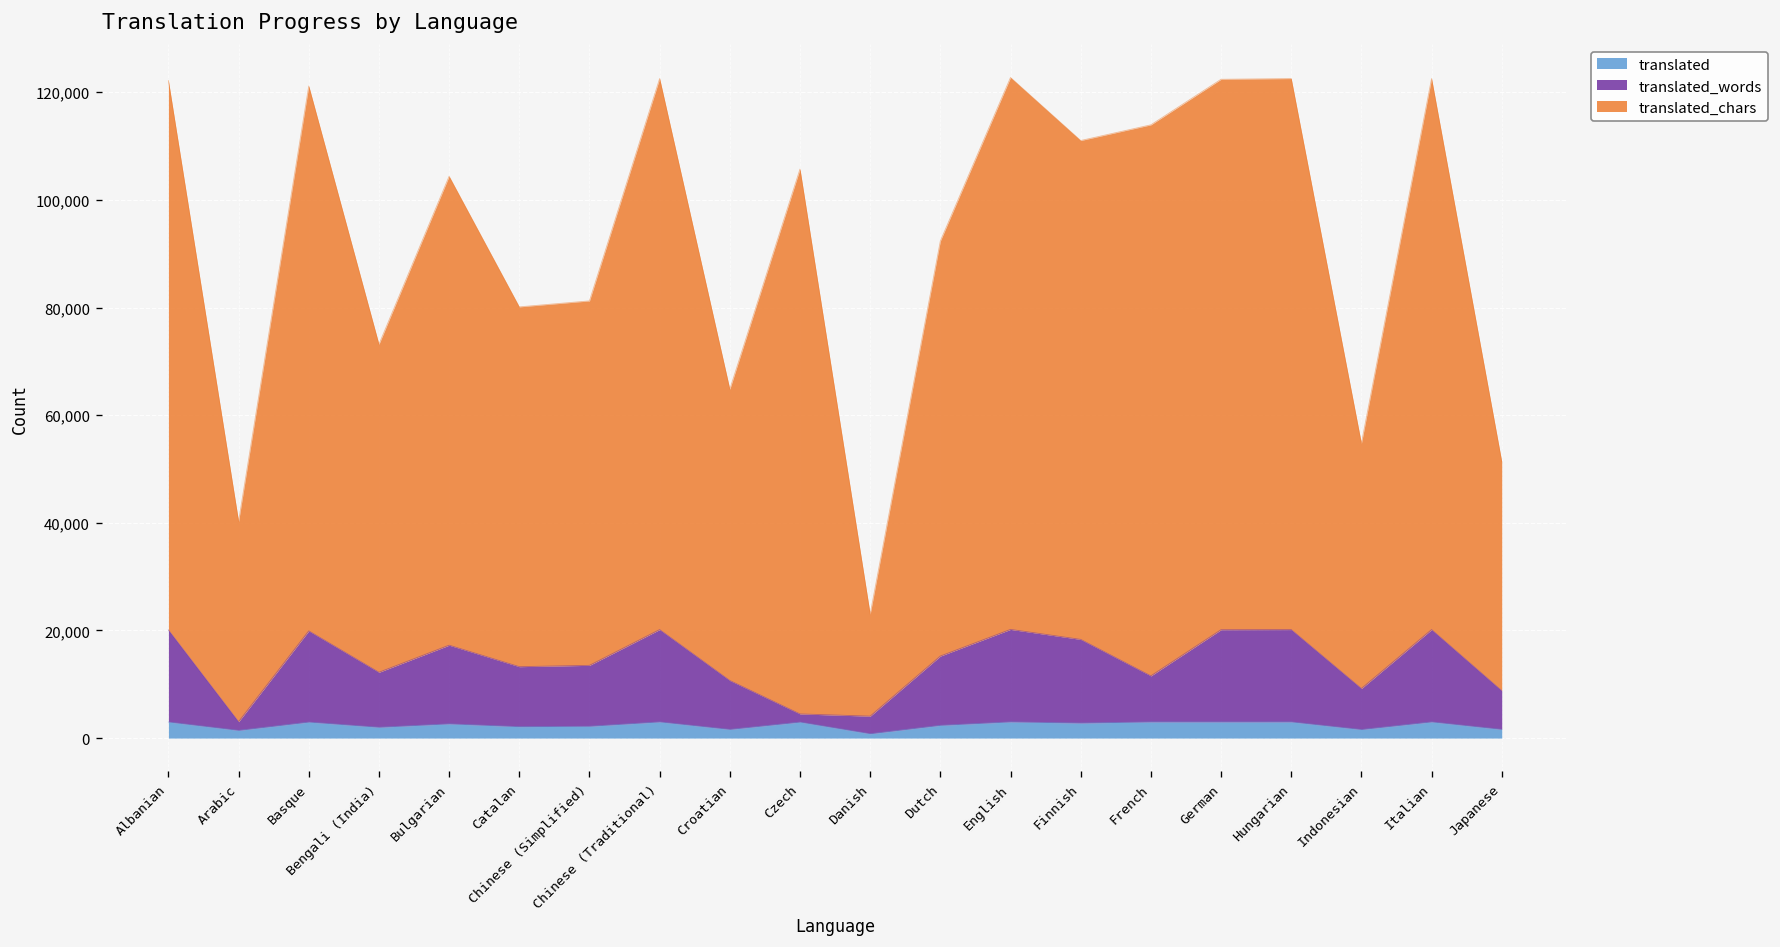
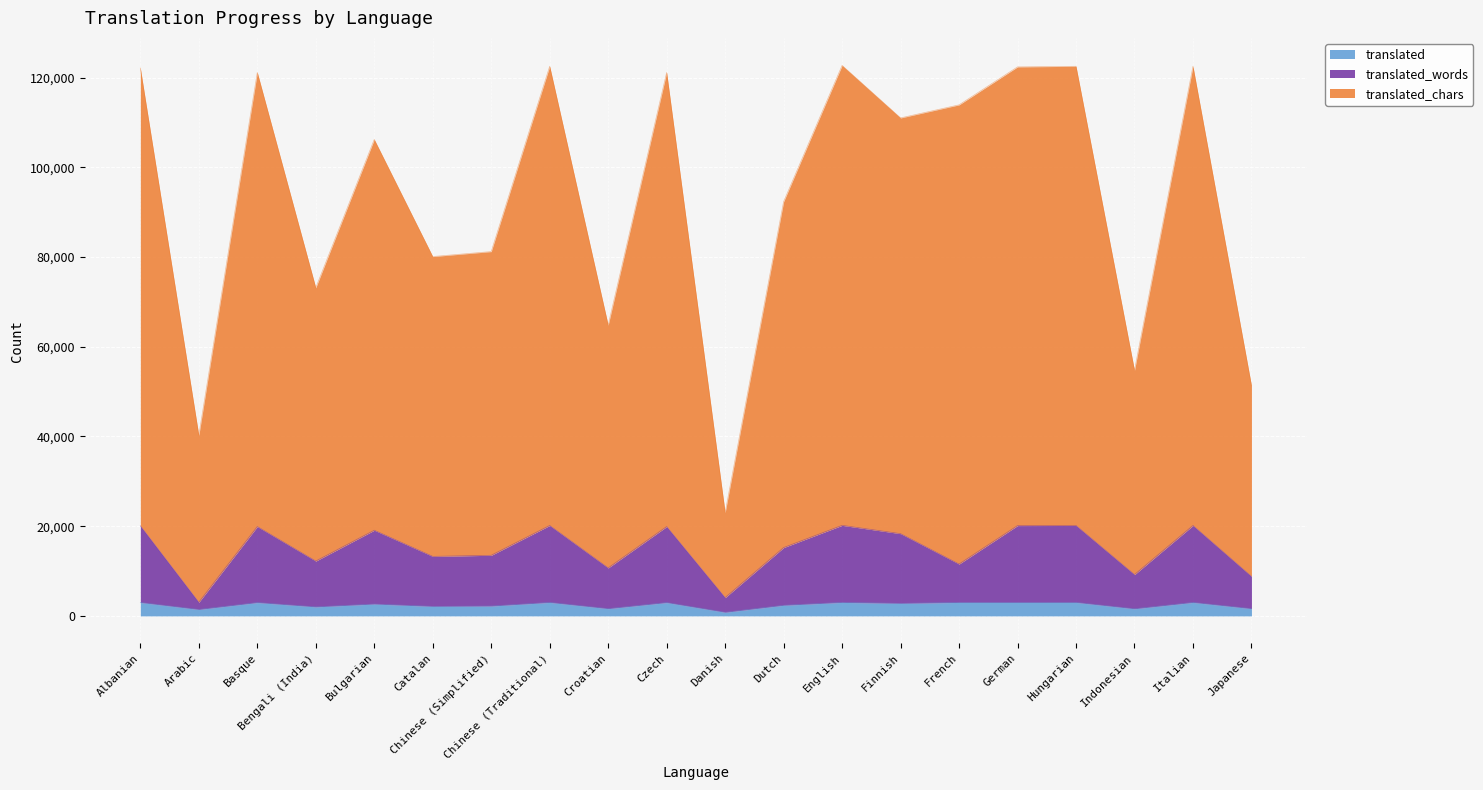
  {
    "translated": {
      "Albanian": "3,000",
      "Arabic": "1,000",
      "Basque": "3,000",
      "Bengali (India)": "2,000",
      "Bulgarian": "3,000",
      "Catalan": "2,000",
      "Chinese (Simplified)": "2,000",
      "Chinese (Traditional)": "3,000",
      "Croatian": "2,000",
      "Czech": "3,000",
      "Danish": "1,000",
      "Dutch": "2,000",
      "English": "3,000",
      "Finnish": "3,000",
      "French": "3,000",
      "German": "3,000",
      "Hungarian": "3,000",
      "Indonesian": "2,000",
      "Italian": "3,000",
      "Japanese": "2,000"
    },
    "translated_words": {
      "Albanian": "17,000",
      "Arabic": "2,000",
      "Basque": "17,000",
      "Bengali (India)": "10,000",
-     "Bulgarian": "15,000",
+     "Bulgarian": "16,000",
      "Catalan": "11,000",
      "Chinese (Simplified)": "11,000",
      "Chinese (Traditional)": "17,000",
      "Croatian": "9,000",
-     "Czech": "2,000",
+     "Czech": "17,000",
      "Danish": "3,000",
      "Dutch": "13,000",
      "English": "17,000",
      "Finnish": "16,000",
      "French": "9,000",
      "German": "17,000",
      "Hungarian": "17,000",
      "Indonesian": "8,000",
      "Italian": "17,000",
      "Japanese": "7,000"
    },
    "translated_chars": {
      "Albanian": "102,000",
      "Arabic": "37,000",
      "Basque": "101,000",
      "Bengali (India)": "61,000",
      "Bulgarian": "87,000",
      "Catalan": "67,000",
      "Chinese (Simplified)": "68,000",
      "Chinese (Traditional)": "102,000",
      "Croatian": "54,000",
      "Czech": "101,000",
      "Danish": "19,000",
      "Dutch": "77,000",
      "English": "103,000",
      "Finnish": "93,000",
      "French": "102,000",
      "German": "102,000",
      "Hungarian": "102,000",
      "Indonesian": "46,000",
      "Italian": "102,000",
      "Japanese": "43,000"
    }
  }
